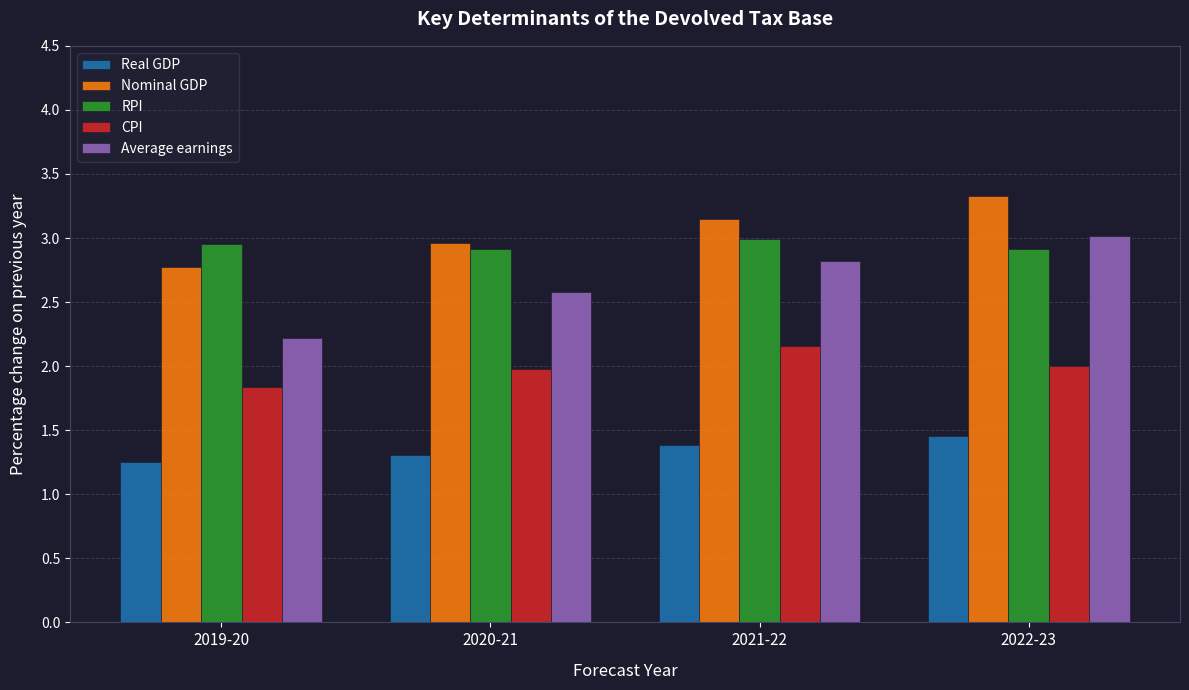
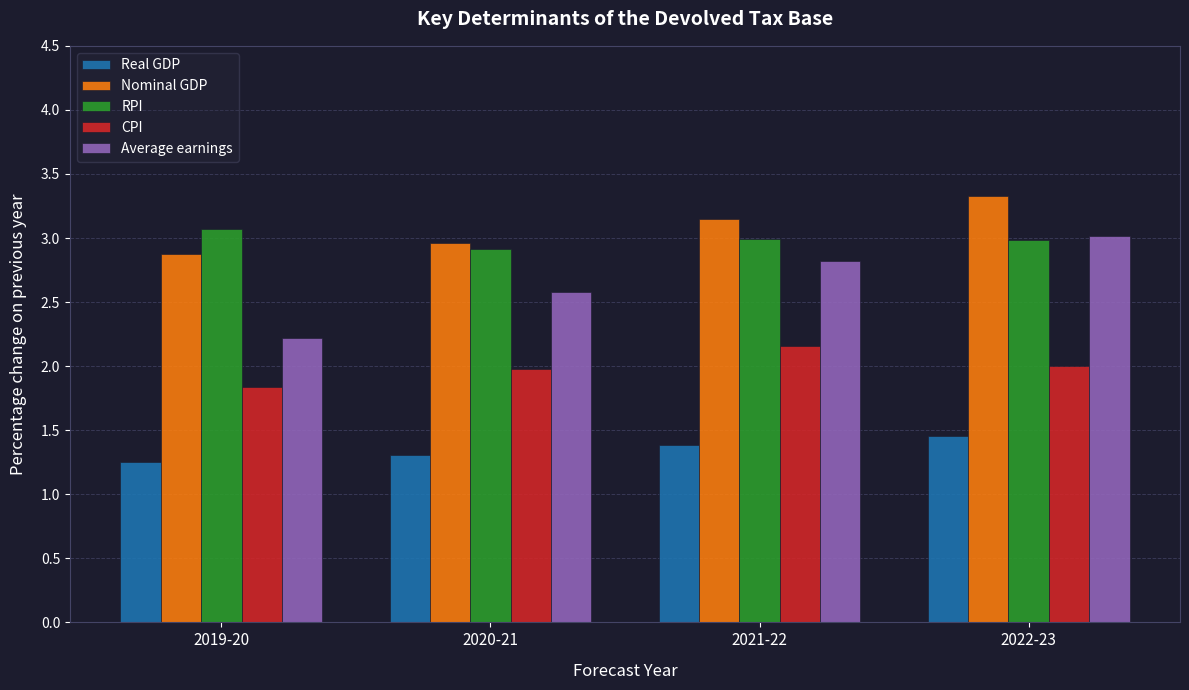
  {
    "Real GDP": {
      "2019-20": 1.25,
      "2020-21": 1.31,
      "2021-22": 1.38,
      "2022-23": 1.46
    },
    "Nominal GDP": {
-     "2019-20": 2.78,
+     "2019-20": 2.88,
      "2020-21": 2.96,
      "2021-22": 3.15,
      "2022-23": 3.33
    },
    "RPI": {
-     "2019-20": 2.95,
+     "2019-20": 3.07,
      "2020-21": 2.92,
      "2021-22": 3.00,
-     "2022-23": 2.91
+     "2022-23": 2.99
    },
    "CPI": {
      "2019-20": 1.83,
      "2020-21": 1.98,
      "2021-22": 2.16,
      "2022-23": 2.00
    },
    "Average earnings": {
      "2019-20": 2.22,
      "2020-21": 2.58,
      "2021-22": 2.82,
      "2022-23": 3.02
    }
  }
